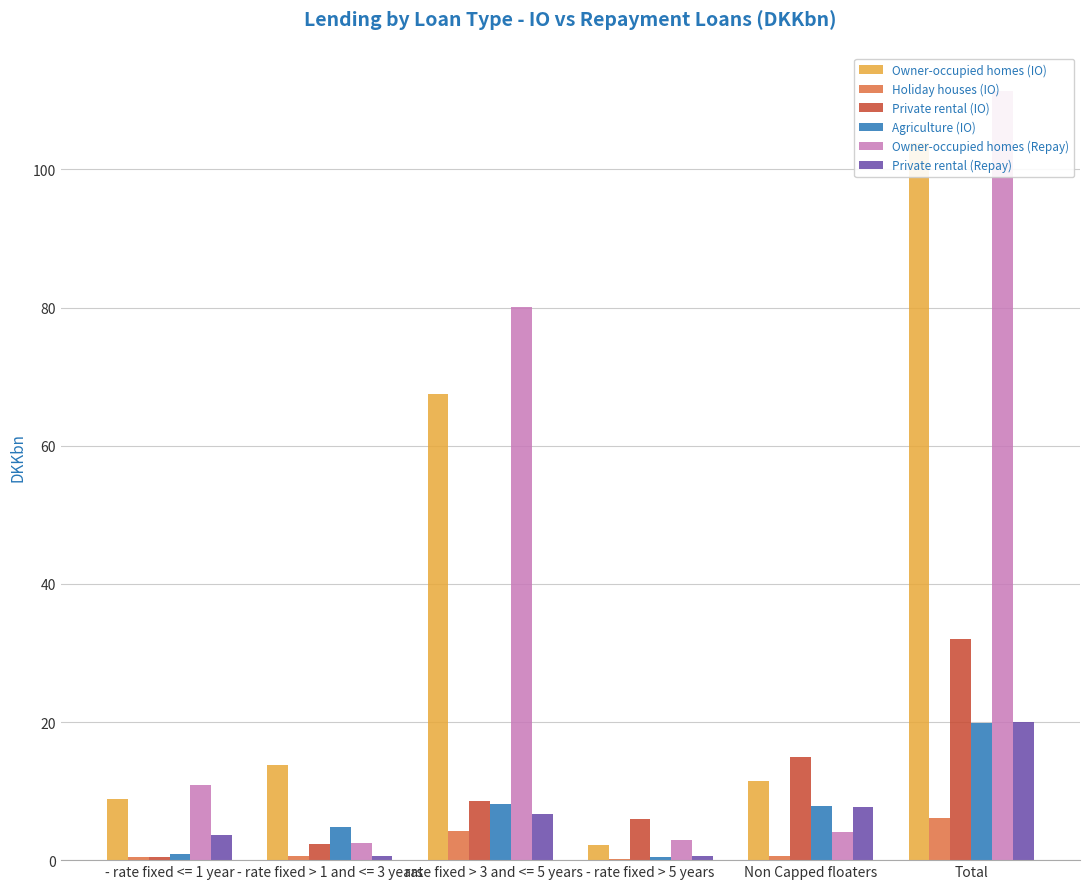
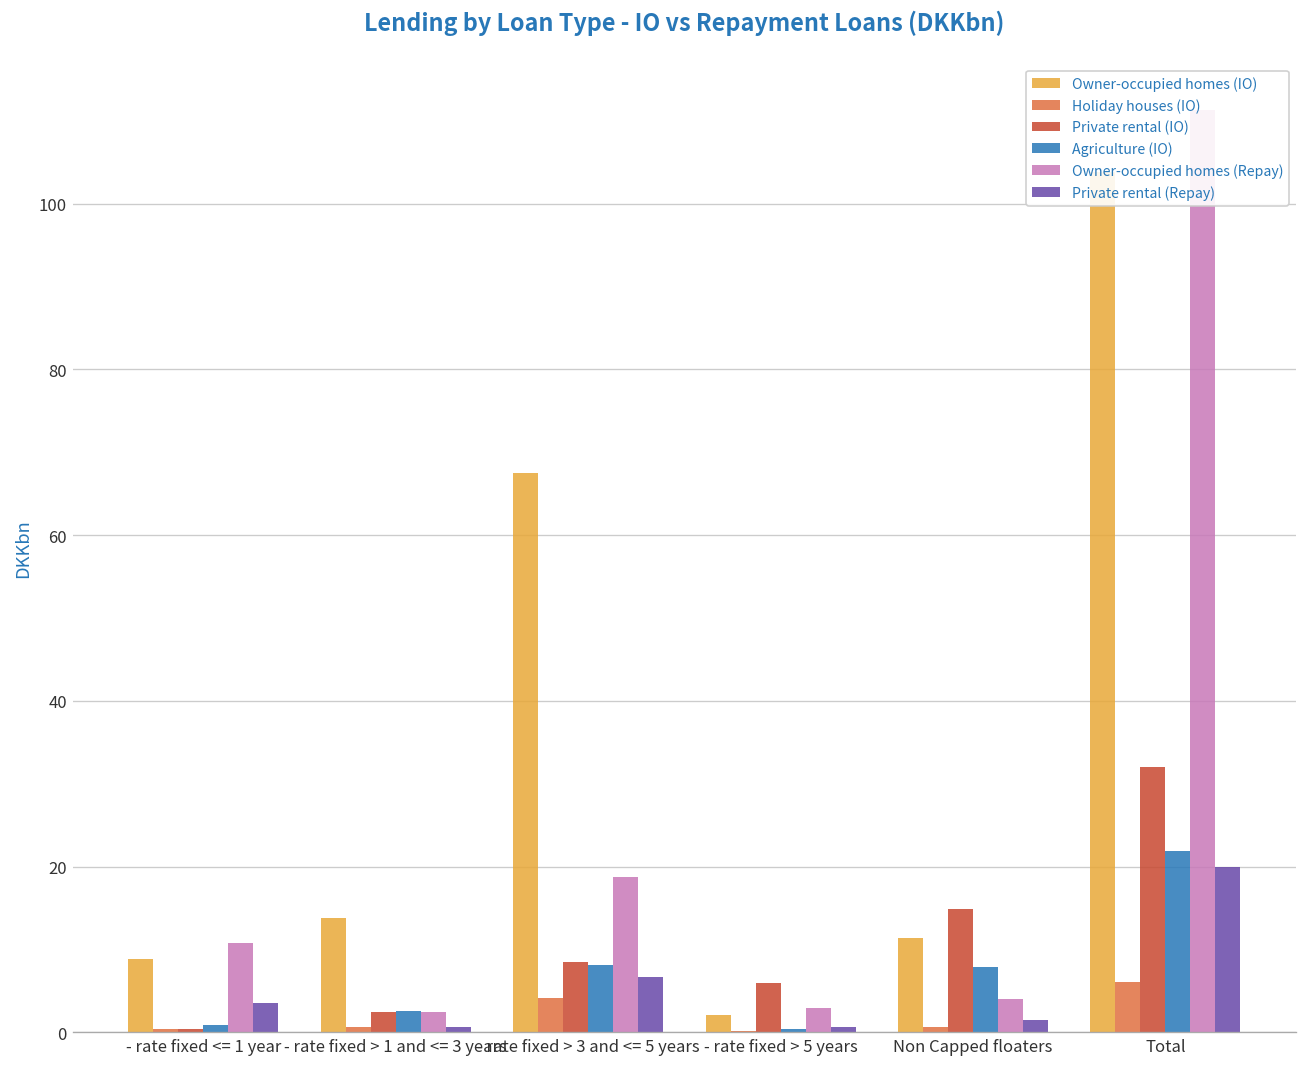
  {
    "Agriculture (IO)": {
      "- rate fixed <= 1 year": 1,
-     "- rate fixed > 1 and <= 3 years": 5,
+     "- rate fixed > 1 and <= 3 years": 3,
      "- rate fixed > 3 and <= 5 years": 8,
      "- rate fixed > 5 years": 0,
      "Non Capped floaters": 8,
-     "Total": 20
+     "Total": 22
    },
    "Owner-occupied homes (Repay)": {
      "- rate fixed <= 1 year": 11,
      "- rate fixed > 1 and <= 3 years": 2,
-     "- rate fixed > 3 and <= 5 years": 80,
+     "- rate fixed > 3 and <= 5 years": 19,
      "- rate fixed > 5 years": 3,
      "Non Capped floaters": 4
    },
    "Private rental (Repay)": {
      "- rate fixed <= 1 year": 4,
      "- rate fixed > 1 and <= 3 years": 1,
      "- rate fixed > 3 and <= 5 years": 7,
      "- rate fixed > 5 years": 1,
-     "Non Capped floaters": 8,
+     "Non Capped floaters": 1,
      "Total": 20
    }
  }
